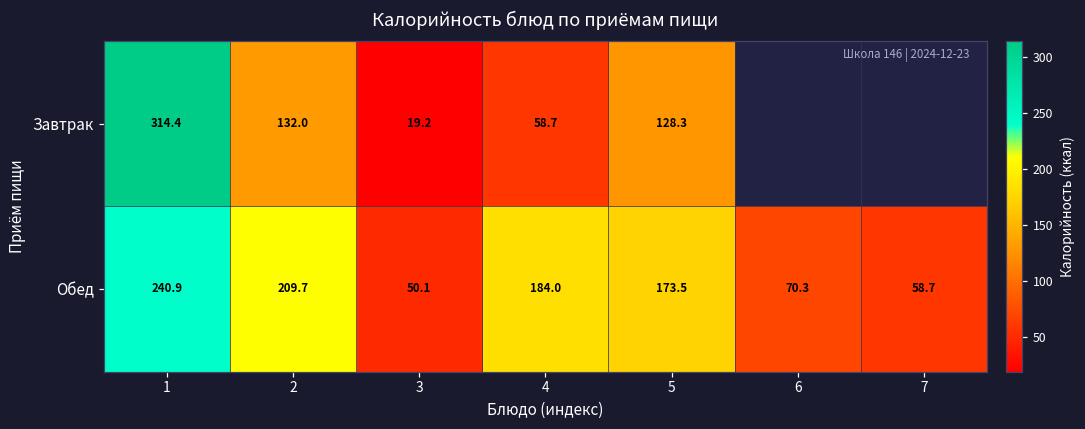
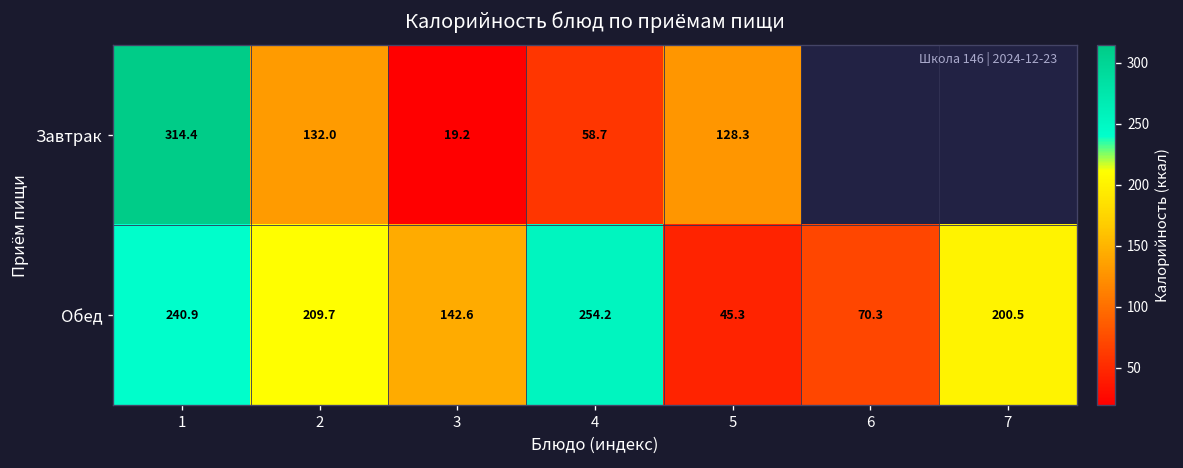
  {
    "Завтрак": {
      "1": 314.4,
      "2": 132.0,
      "3": 19.2,
      "4": 58.7,
      "5": 128.3
    },
    "Обед": {
      "1": 240.9,
      "2": 209.7,
-     "3": 50.1,
-     "4": 184.0,
-     "5": 173.5,
+     "3": 142.6,
+     "4": 254.2,
+     "5": 45.3,
      "6": 70.3,
-     "7": 58.7
+     "7": 200.5
    }
  }
